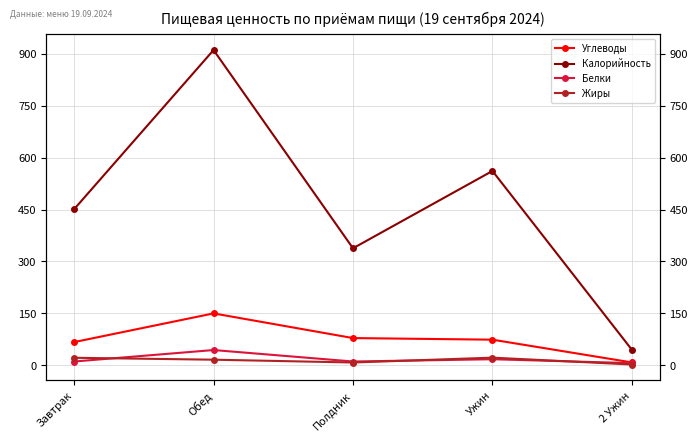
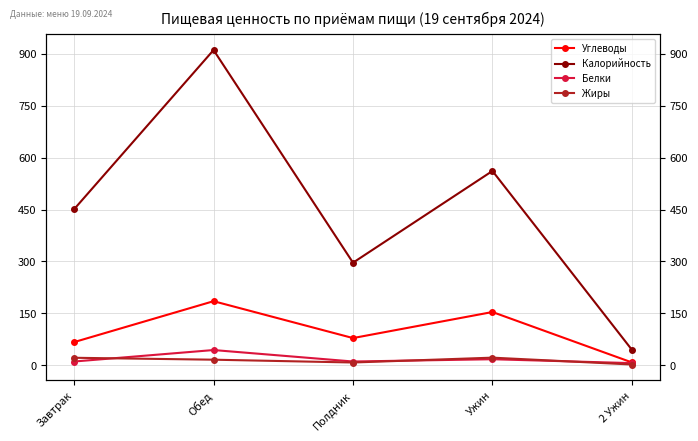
  {
    "Углеводы": {
      "Завтрак": 70,
-     "Обед": 150,
+     "Обед": 190,
      "Полдник": 80,
-     "Ужин": 70
+     "Ужин": 150
    },
    "Калорийность": {
      "Завтрак": 450,
      "Обед": 910,
-     "Полдник": 340,
+     "Полдник": 300,
      "Ужин": 560,
      "2 Ужин": 40
    }
  }
